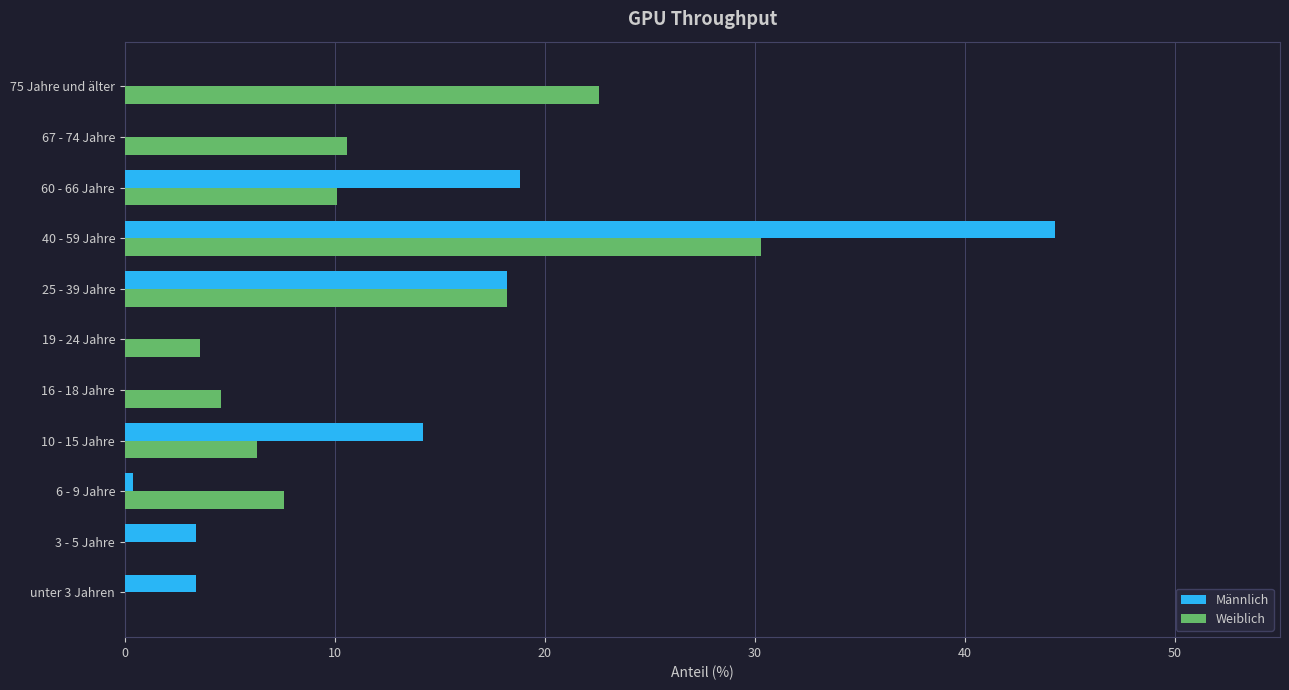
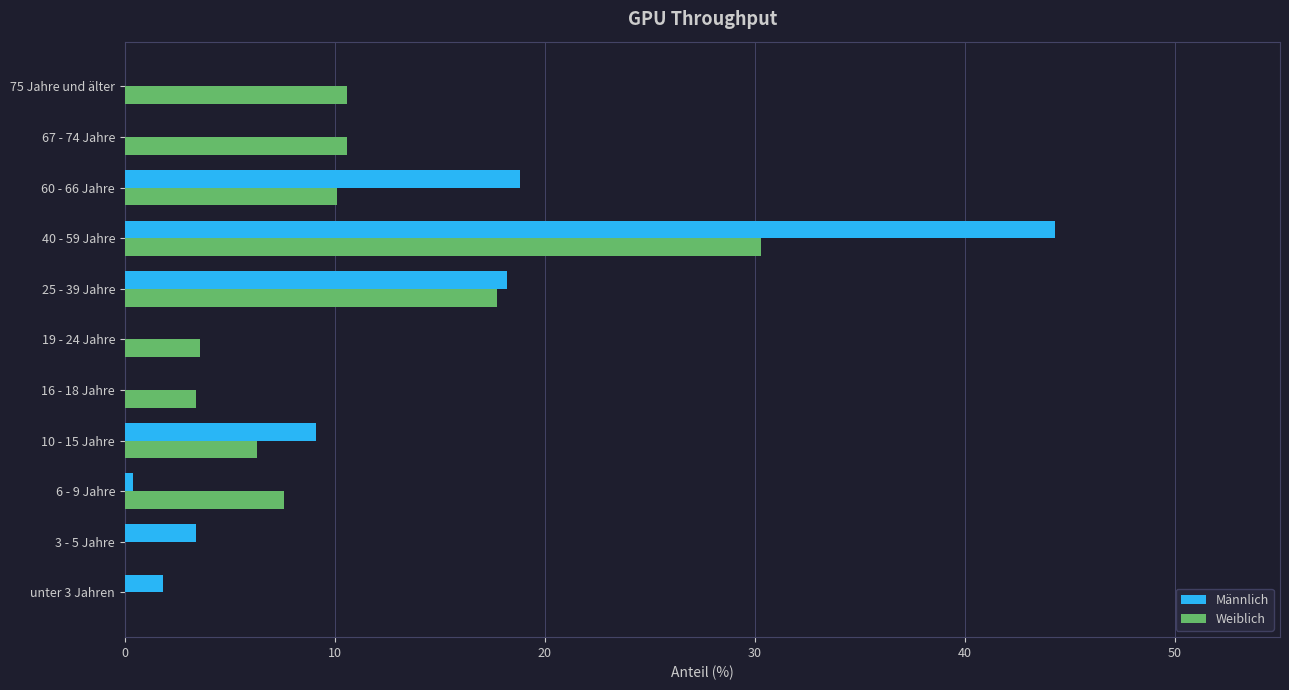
  {
    "Männlich": {
      "75 Jahre und älter": 0.0,
      "67 - 74 Jahre": 0.0,
      "60 - 66 Jahre": 18.8,
      "40 - 59 Jahre": 44.3,
      "25 - 39 Jahre": 18.2,
      "19 - 24 Jahre": 0.0,
      "16 - 18 Jahre": 0.0,
-     "10 - 15 Jahre": 14.2,
+     "10 - 15 Jahre": 9.1,
      "6 - 9 Jahre": 0.4,
      "3 - 5 Jahre": 3.4,
-     "unter 3 Jahren": 3.4
+     "unter 3 Jahren": 1.8
    },
    "Weiblich": {
-     "75 Jahre und älter": 22.6,
+     "75 Jahre und älter": 10.6,
      "67 - 74 Jahre": 10.6,
      "60 - 66 Jahre": 10.1,
      "40 - 59 Jahre": 30.3,
-     "25 - 39 Jahre": 18.2,
+     "25 - 39 Jahre": 17.7,
      "19 - 24 Jahre": 3.6,
-     "16 - 18 Jahre": 4.6,
+     "16 - 18 Jahre": 3.4,
      "10 - 15 Jahre": 6.3,
      "6 - 9 Jahre": 7.6,
      "3 - 5 Jahre": 0.0,
      "unter 3 Jahren": 0.0
    }
  }
